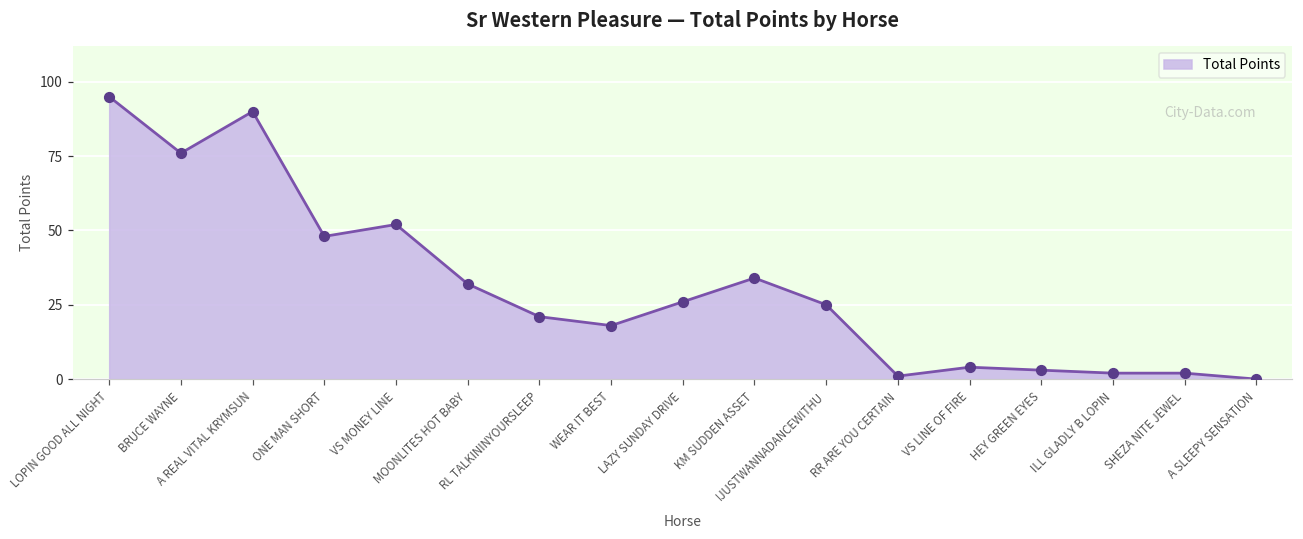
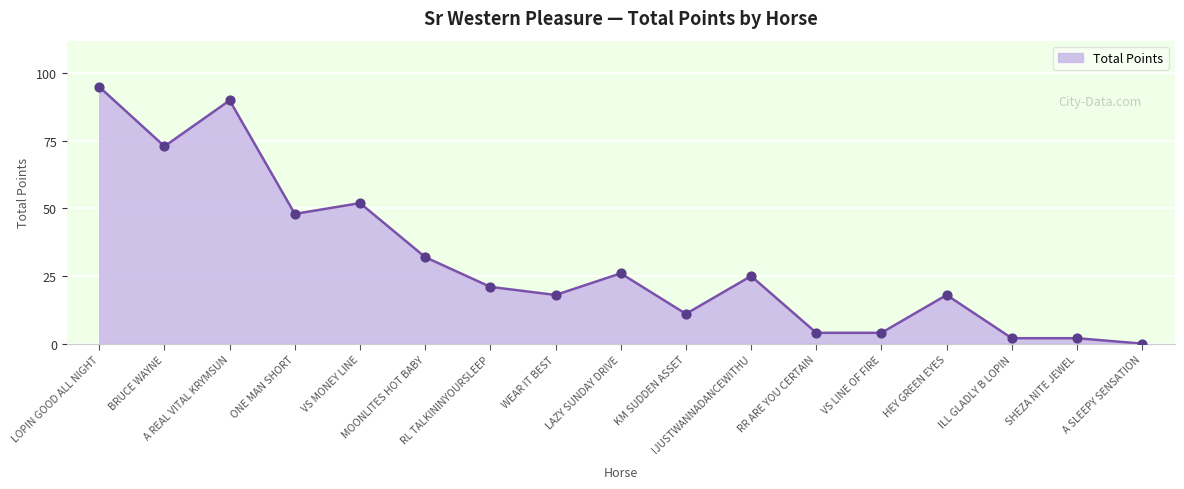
  {
    "LOPIN GOOD ALL NIGHT": 95,
-   "BRUCE WAYNE": 76,
+   "BRUCE WAYNE": 73,
    "A REAL VITAL KRYMSUN": 90,
    "ONE MAN SHORT": 48,
    "VS MONEY LINE": 52,
    "MOONLITES HOT BABY": 32,
    "RL TALKININYOURSLEEP": 21,
    "WEAR IT BEST": 18,
    "LAZY SUNDAY DRIVE": 26,
-   "KM SUDDEN ASSET": 34,
+   "KM SUDDEN ASSET": 11,
    "IJUSTWANNADANCEWITHU": 25,
-   "RR ARE YOU CERTAIN": 1,
+   "RR ARE YOU CERTAIN": 4,
    "VS LINE OF FIRE": 4,
-   "HEY GREEN EYES": 3,
+   "HEY GREEN EYES": 18,
    "ILL GLADLY B LOPIN": 2,
    "SHEZA NITE JEWEL": 2,
    "A SLEEPY SENSATION": 0
  }
